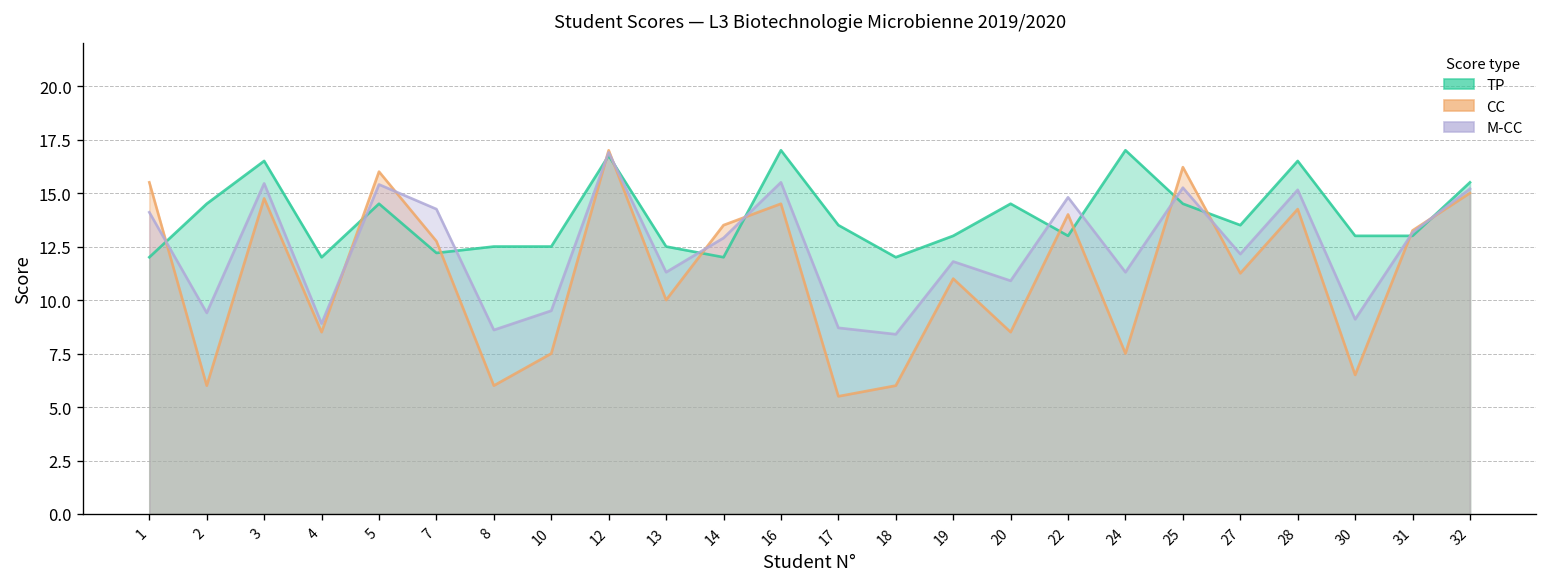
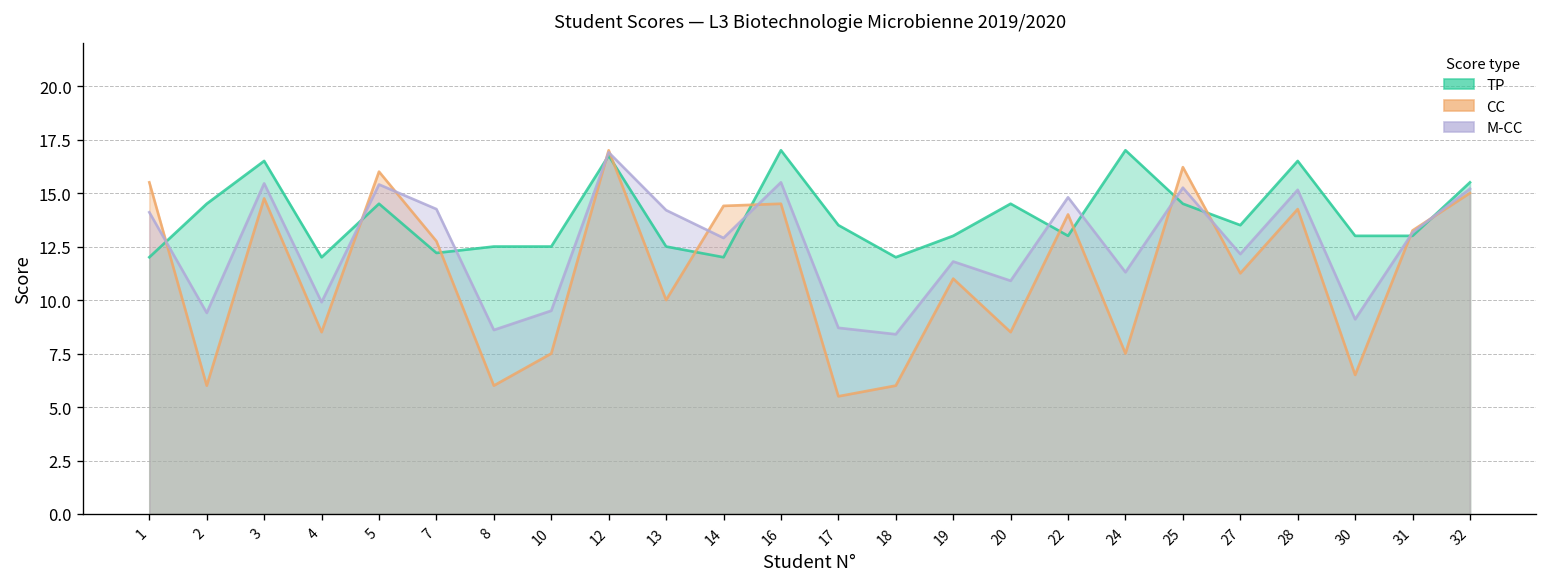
  {
    "TP": {
      "1": 12.0,
      "2": 14.5,
      "3": 16.5,
      "4": 12.0,
      "5": 14.5,
      "7": 12.2,
      "8": 12.5,
      "10": 12.5,
      "12": 16.8,
      "13": 12.5,
      "14": 12.0,
      "16": 17.0,
      "17": 13.5,
      "18": 12.0,
      "19": 13.0,
      "20": 14.5,
      "22": 13.0,
      "24": 17.0,
      "25": 14.5,
      "27": 13.5,
      "28": 16.5,
      "30": 13.0,
      "31": 13.0,
      "32": 15.5
    },
    "CC": {
      "1": 15.5,
      "2": 6.0,
      "3": 14.8,
      "4": 8.5,
      "5": 16.0,
      "7": 12.8,
      "8": 6.0,
      "10": 7.5,
      "13": 10.0,
-     "14": 13.5,
+     "14": 14.4,
      "16": 14.5,
      "17": 5.5,
      "18": 6.0,
      "19": 11.0,
      "20": 8.5,
      "22": 14.0,
      "24": 7.5,
      "25": 16.2,
      "27": 11.3,
      "28": 14.3,
      "30": 6.5,
      "32": 15.0
    },
    "M-CC": {
      "1": 14.1,
      "2": 9.4,
      "3": 15.5,
-     "4": 8.9,
+     "4": 9.9,
      "5": 15.4,
      "7": 14.3,
      "8": 8.6,
      "10": 9.5,
-     "13": 11.3,
+     "13": 14.2,
      "14": 12.9,
      "16": 15.5,
      "17": 8.7,
      "18": 8.4,
      "19": 11.8,
      "20": 10.9,
      "22": 14.8,
      "24": 11.3,
      "25": 15.3,
      "27": 12.2,
      "28": 15.2,
      "30": 9.1,
      "32": 15.2
    }
  }
